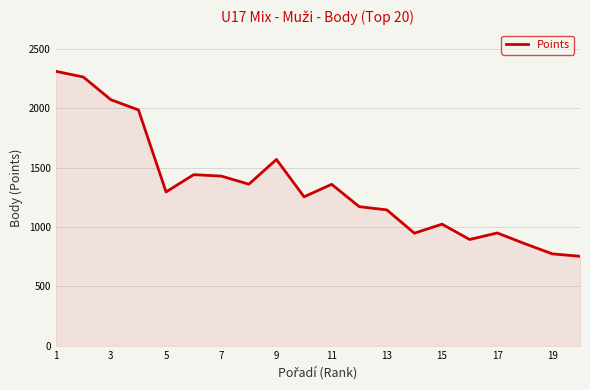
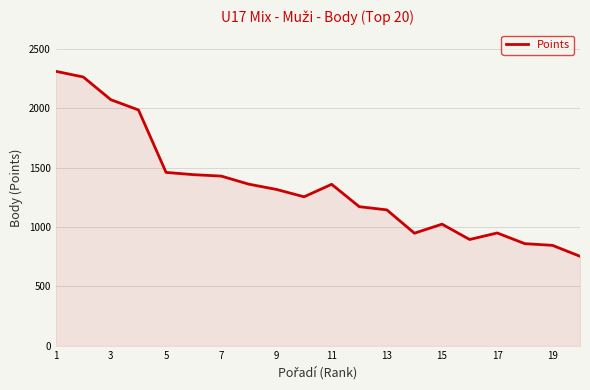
  {
    "1": 2310,
    "3": 2070,
-   "5": 1300,
+   "5": 1460,
    "7": 1430,
-   "9": 1570,
+   "9": 1320,
    "11": 1360,
    "13": 1140,
    "15": 1020,
    "17": 950,
-   "19": 770
+   "19": 850
  }
